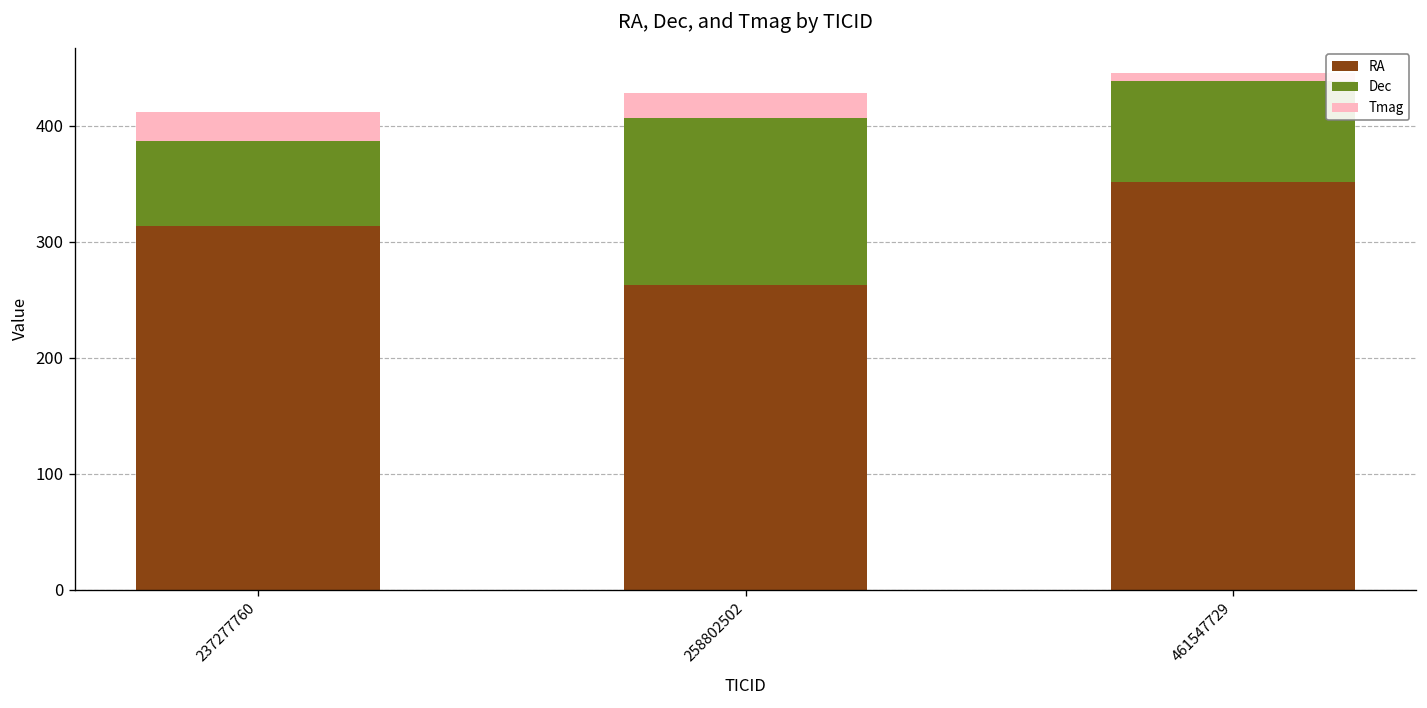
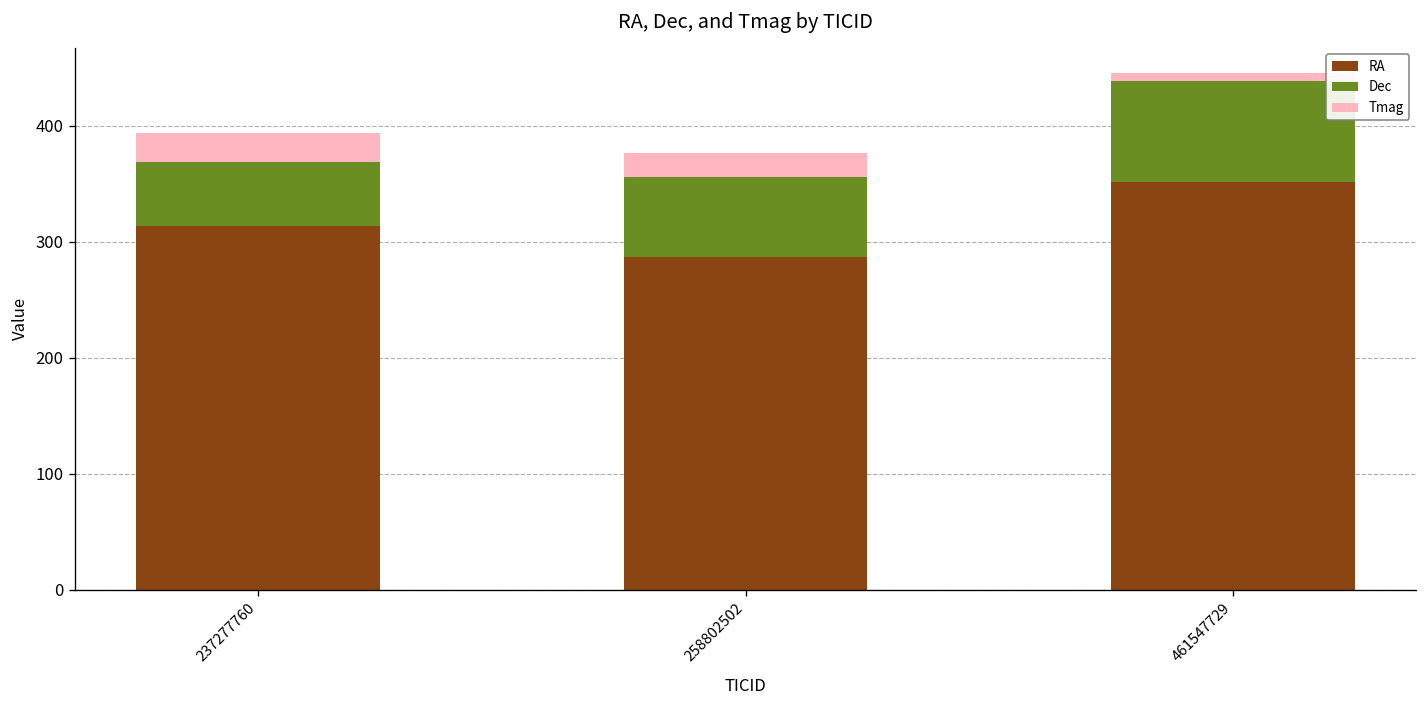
  {
    "RA": {
      "237277760": 310,
-     "258802502": 260,
+     "258802502": 290,
      "461547729": 350
    },
    "Dec": {
-     "237277760": 70,
-     "258802502": 140,
+     "237277760": 60,
+     "258802502": 70,
      "461547729": 90
    },
    "Tmag": {
      "237277760": 30,
      "258802502": 20,
      "461547729": 10
    }
  }
